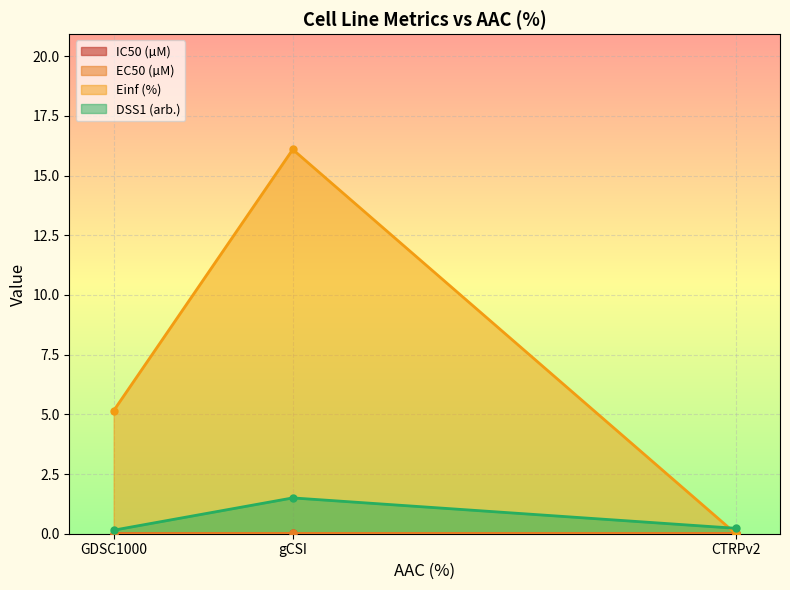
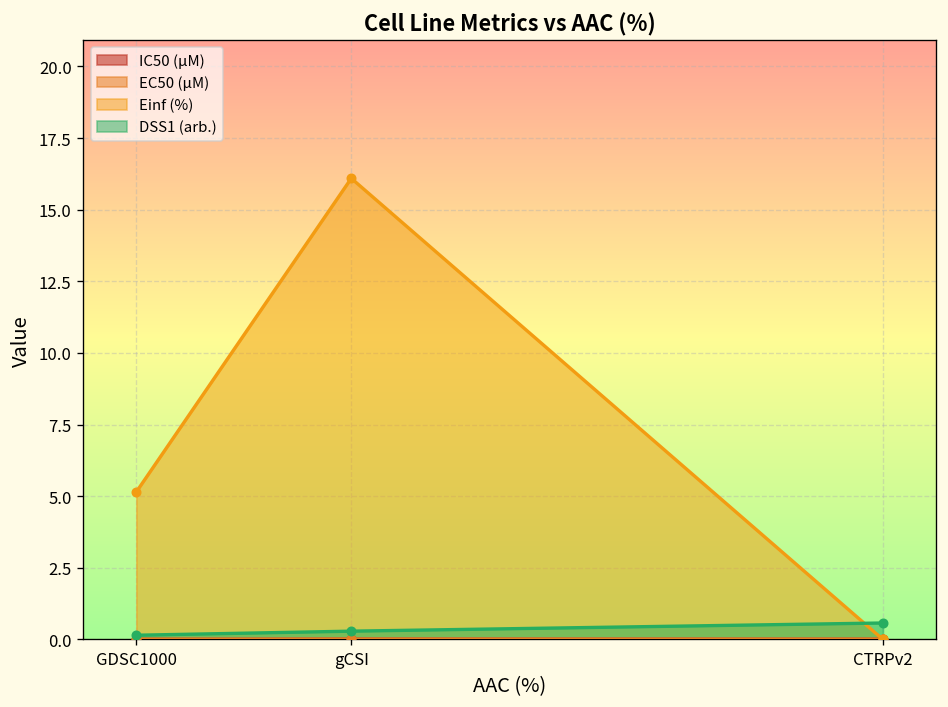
  {
    "DSS1 (arb.)": {
      "GDSC1000": 0.1,
-     "gCSI": 1.5,
-     "CTRPv2": 0.2
+     "gCSI": 0.3,
+     "CTRPv2": 0.6
    }
  }
